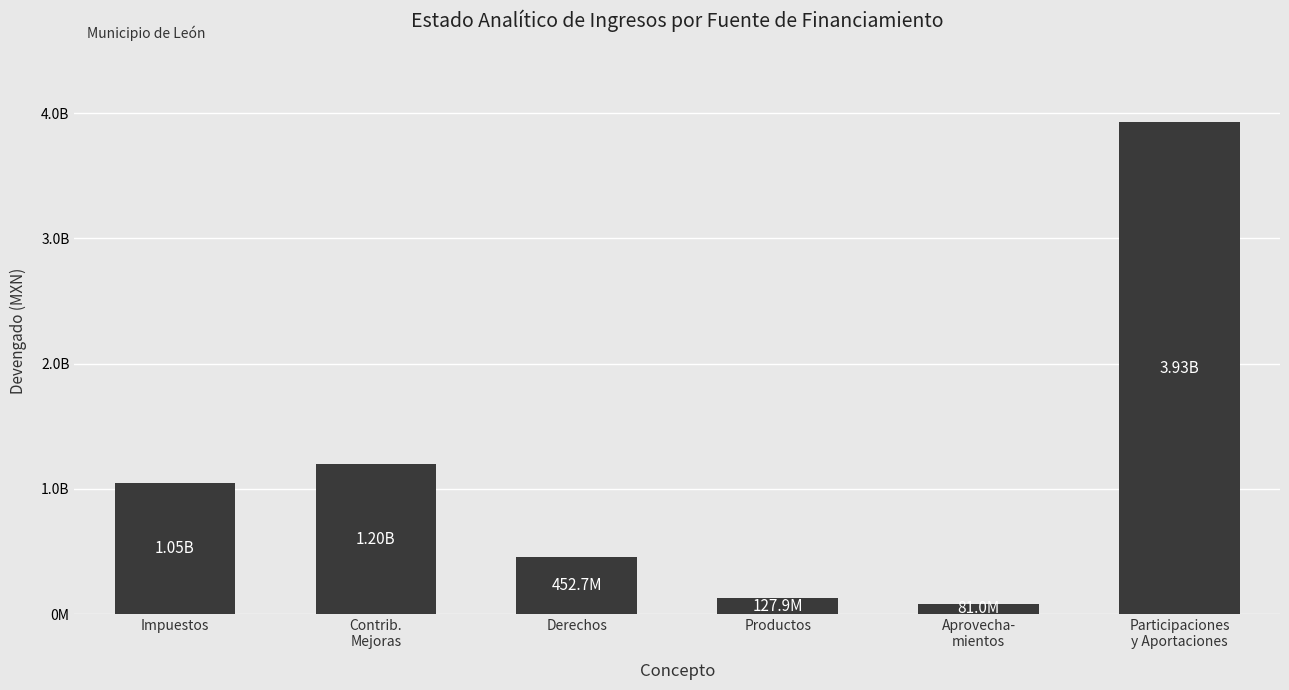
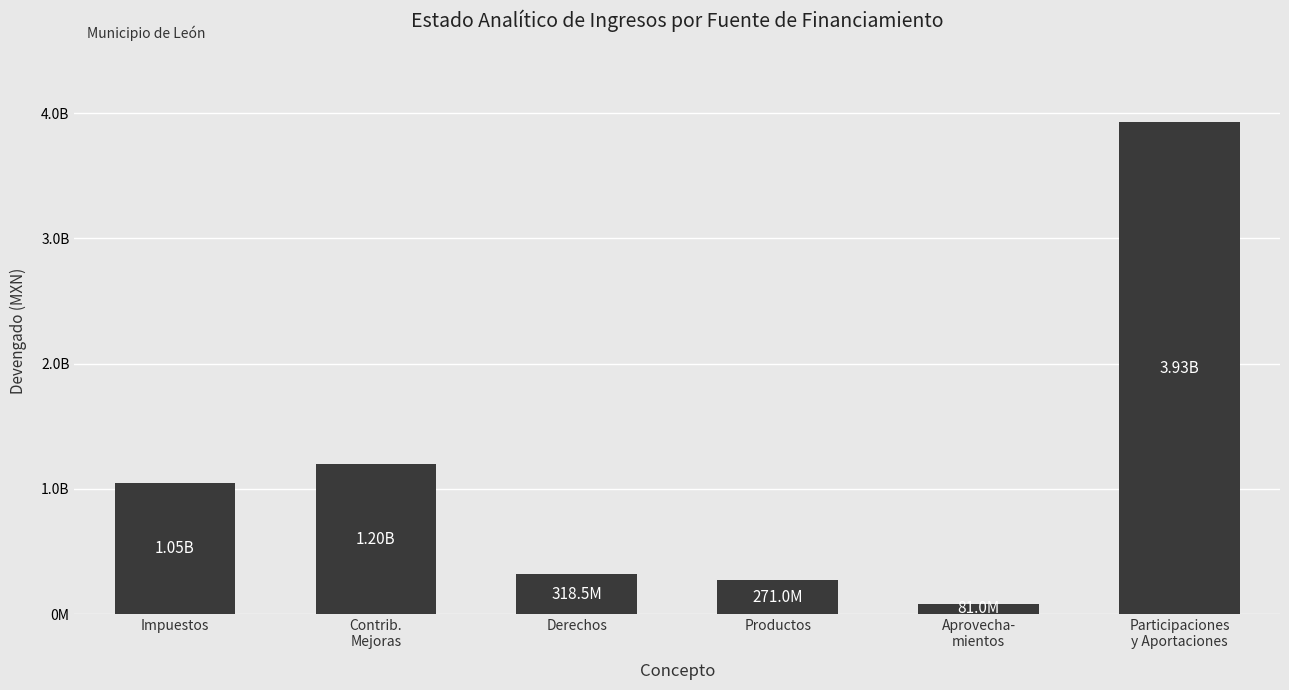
  {
    "Impuestos": "1.05B",
    "Contrib. Mejoras": "1.20B",
-   "Derechos": "452.7M",
-   "Productos": "127.9M",
+   "Derechos": "318.5M",
+   "Productos": "271.0M",
    "Aprovecha- mientos": "81.0M",
    "Participaciones y Aportaciones": "3.93B"
  }
